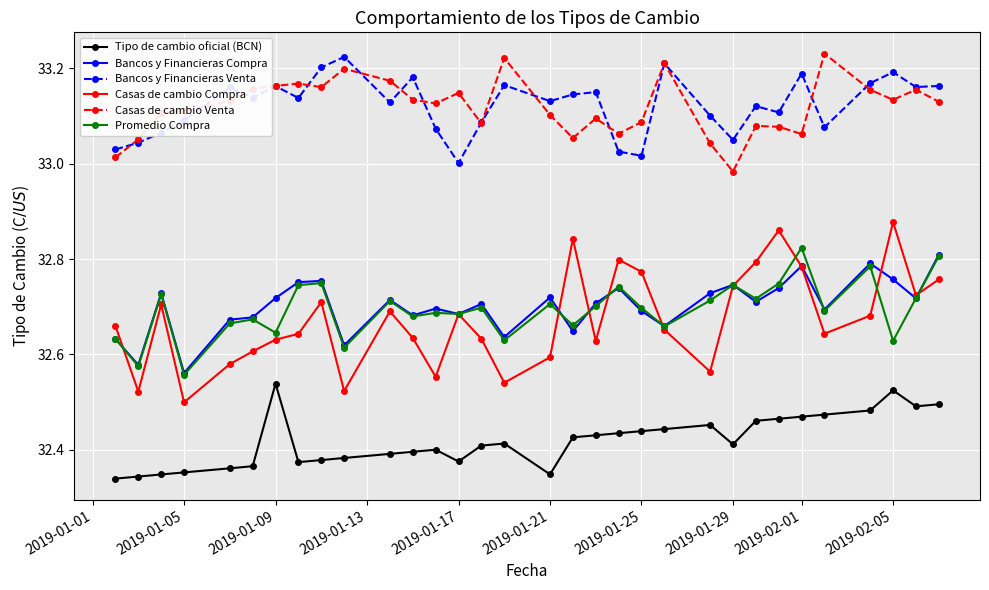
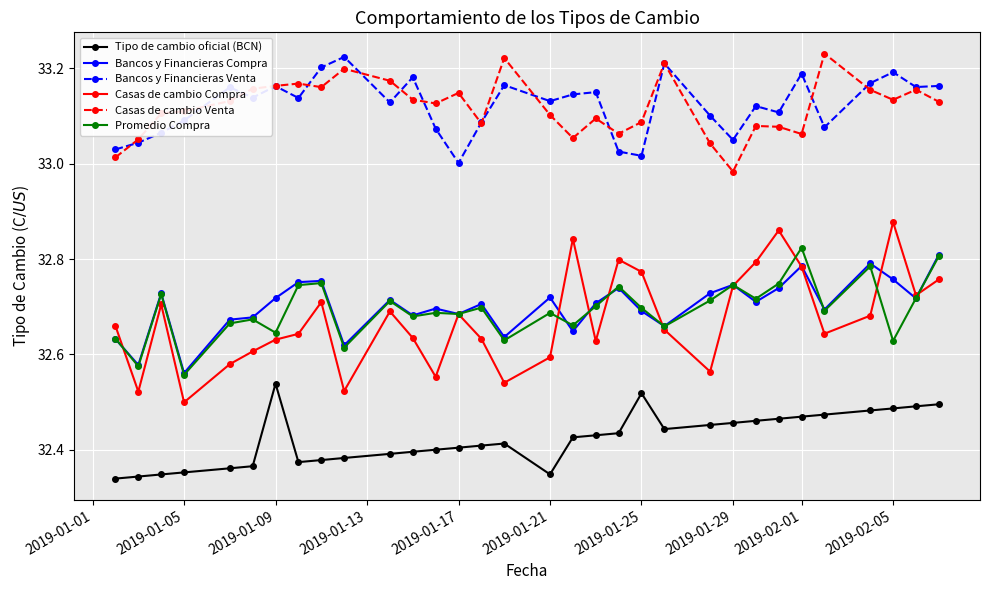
  {
    "Tipo de cambio oficial (BCN)": {
      "2019-01-05": 32.35,
      "2019-01-09": 32.54,
-     "2019-01-17": 32.38,
+     "2019-01-17": 32.40,
      "2019-01-21": 32.35,
-     "2019-01-25": 32.44,
-     "2019-01-29": 32.41,
+     "2019-01-25": 32.52,
+     "2019-01-29": 32.46,
      "2019-02-01": 32.47,
-     "2019-02-05": 32.52
+     "2019-02-05": 32.49
    },
    "Promedio Compra": {
      "2019-01-09": 32.65,
-     "2019-01-21": 32.71,
+     "2019-01-21": 32.69,
      "2019-01-25": 32.70,
      "2019-02-01": 32.82,
      "2019-02-05": 32.63
    }
  }
